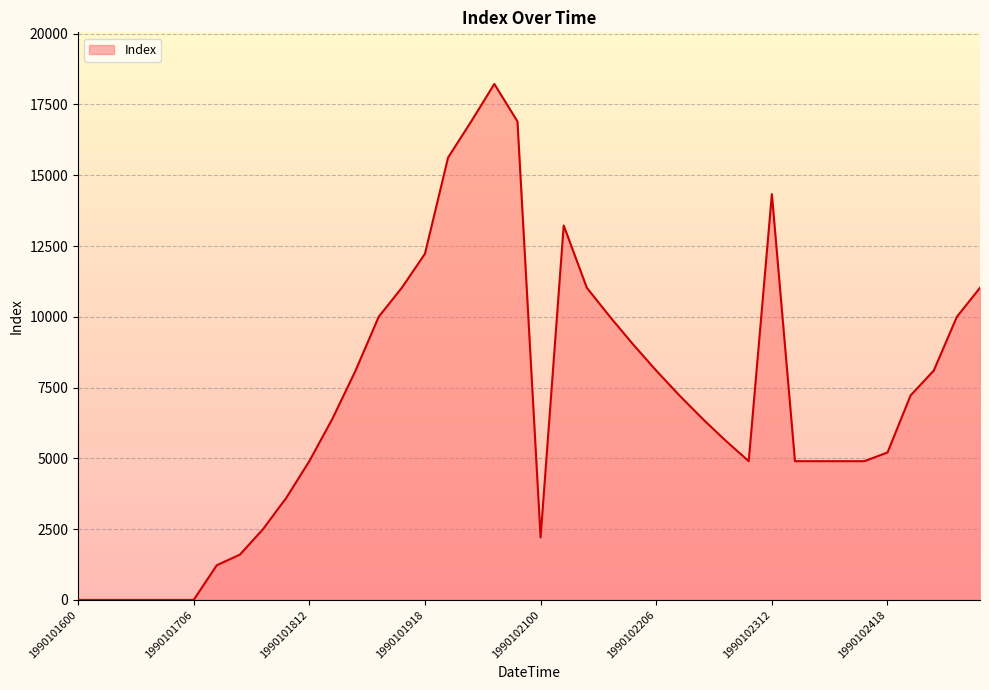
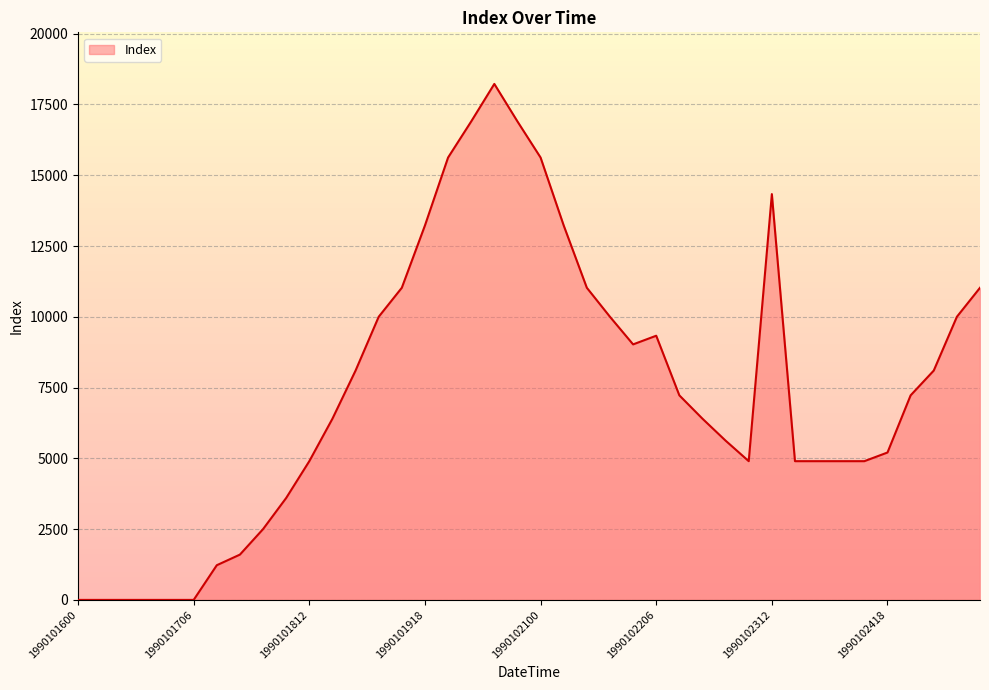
  {
    "1990101600": 0,
    "1990101706": 0,
    "1990101812": 4900,
-   "1990101918": 12200,
-   "1990102100": 2200,
-   "1990102206": 8100,
+   "1990101918": 13200,
+   "1990102100": 15600,
+   "1990102206": 9300,
    "1990102312": 14300,
    "1990102418": 5200
  }
